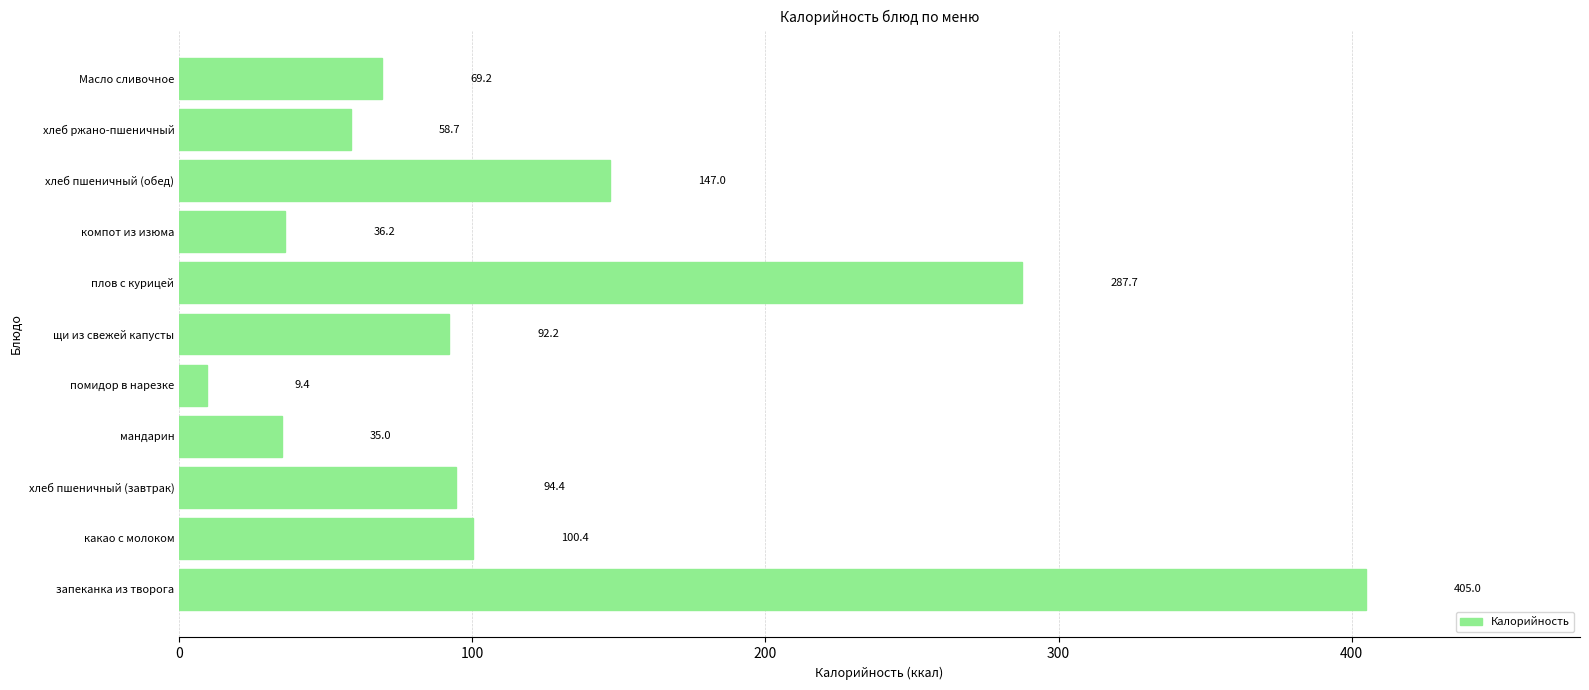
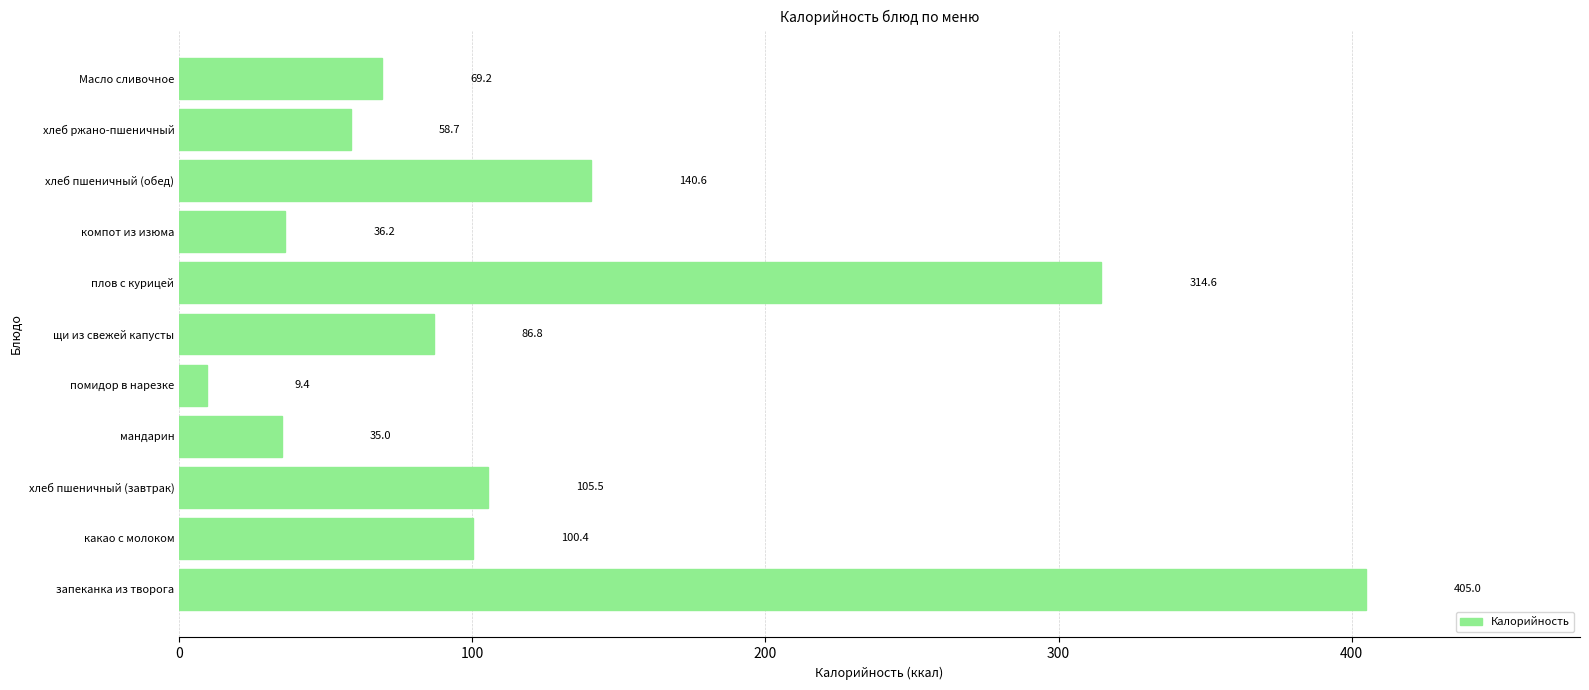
  {
-   "хлеб пшеничный (обед)": 147.0,
-   "плов с курицей": 287.7,
-   "щи из свежей капусты": 92.2,
-   "хлеб пшеничный (завтрак)": 94.4
+   "хлеб пшеничный (обед)": 140.6,
+   "плов с курицей": 314.6,
+   "щи из свежей капусты": 86.8,
+   "хлеб пшеничный (завтрак)": 105.5
  }
